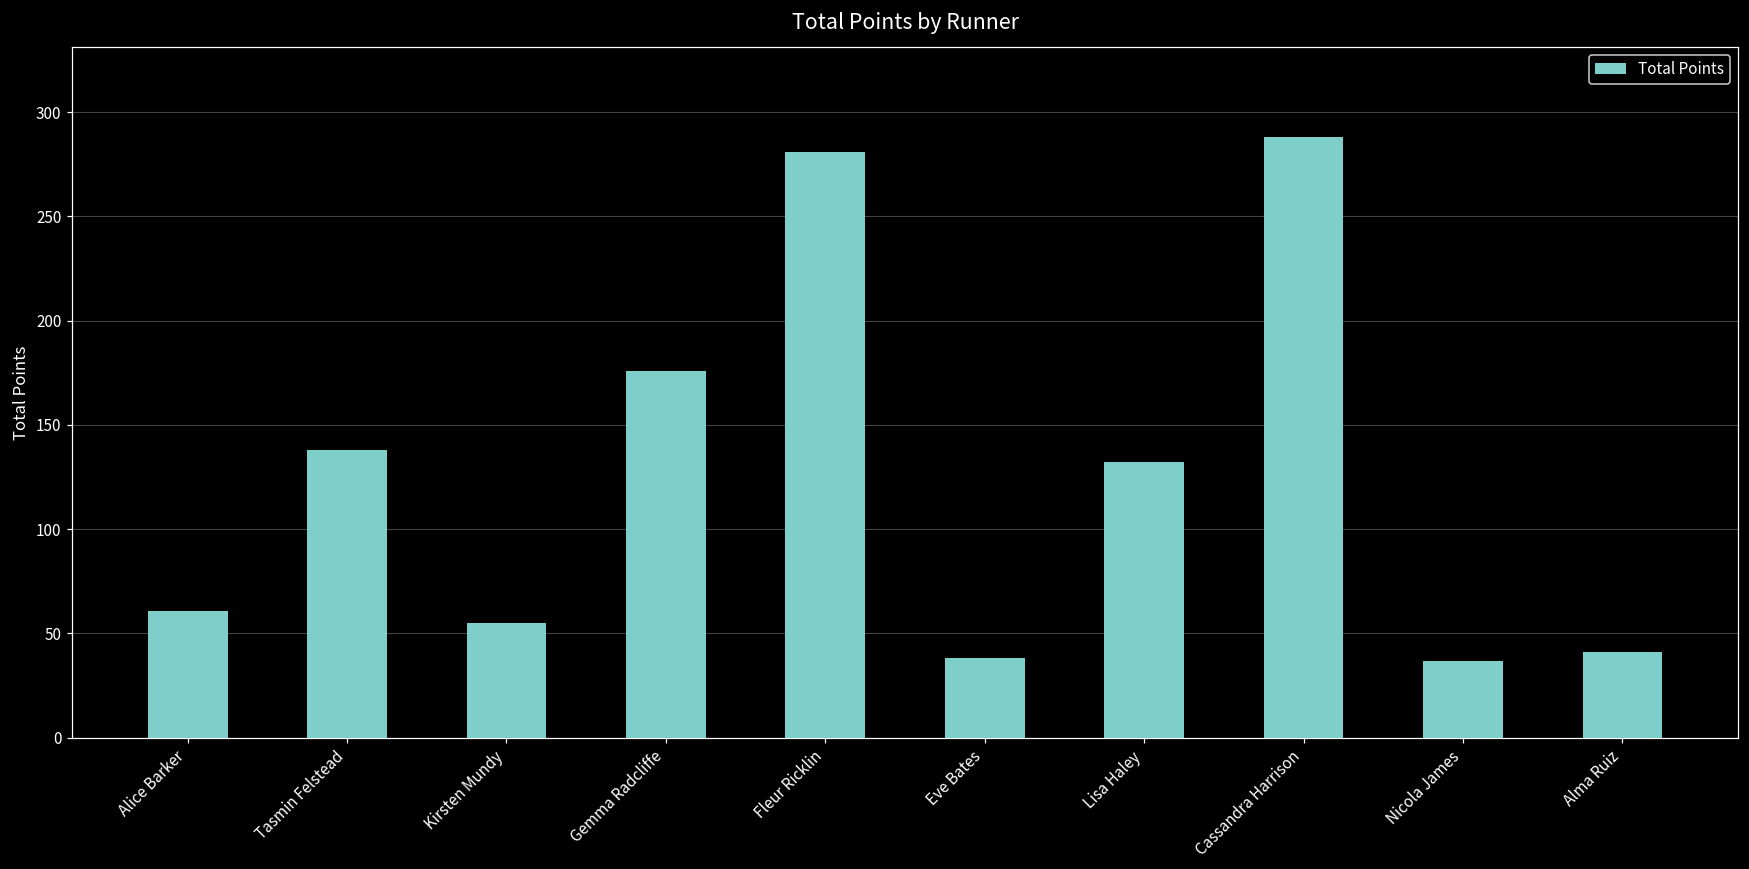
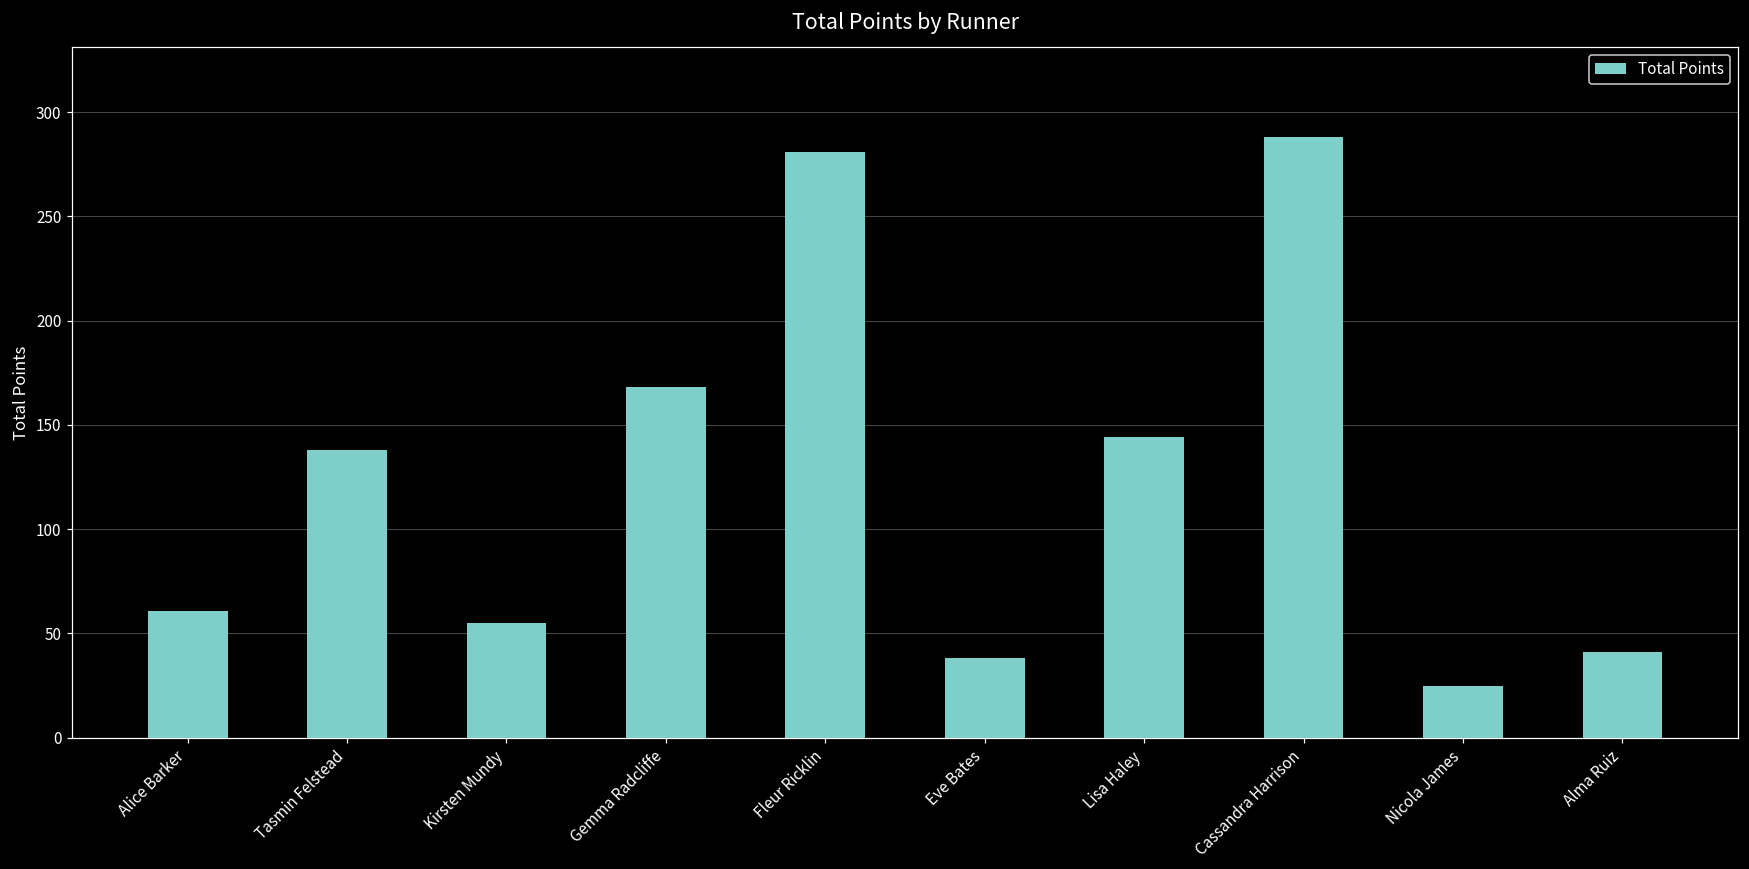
  {
    "Alice Barker": 61,
    "Tasmin Felstead": 138,
    "Kirsten Mundy": 55,
-   "Gemma Radcliffe": 176,
+   "Gemma Radcliffe": 168,
    "Fleur Ricklin": 281,
    "Eve Bates": 38,
-   "Lisa Haley": 132,
+   "Lisa Haley": 144,
    "Cassandra Harrison": 288,
-   "Nicola James": 37,
+   "Nicola James": 25,
    "Alma Ruiz": 41
  }
